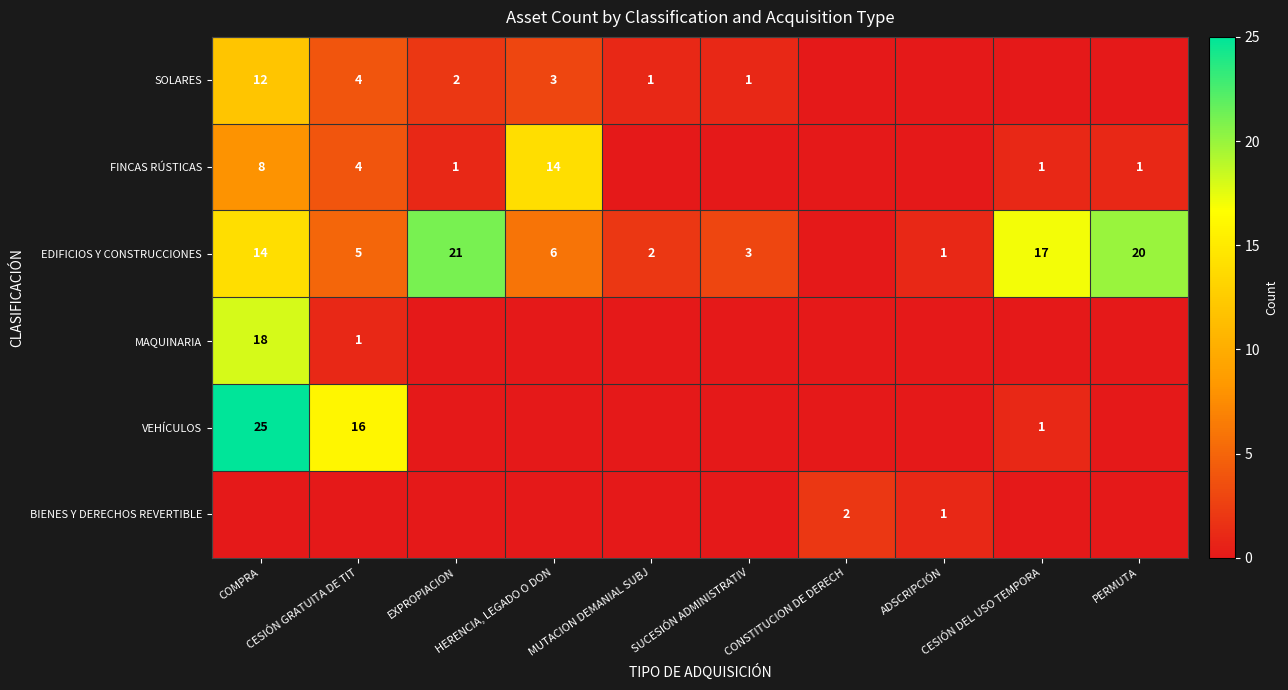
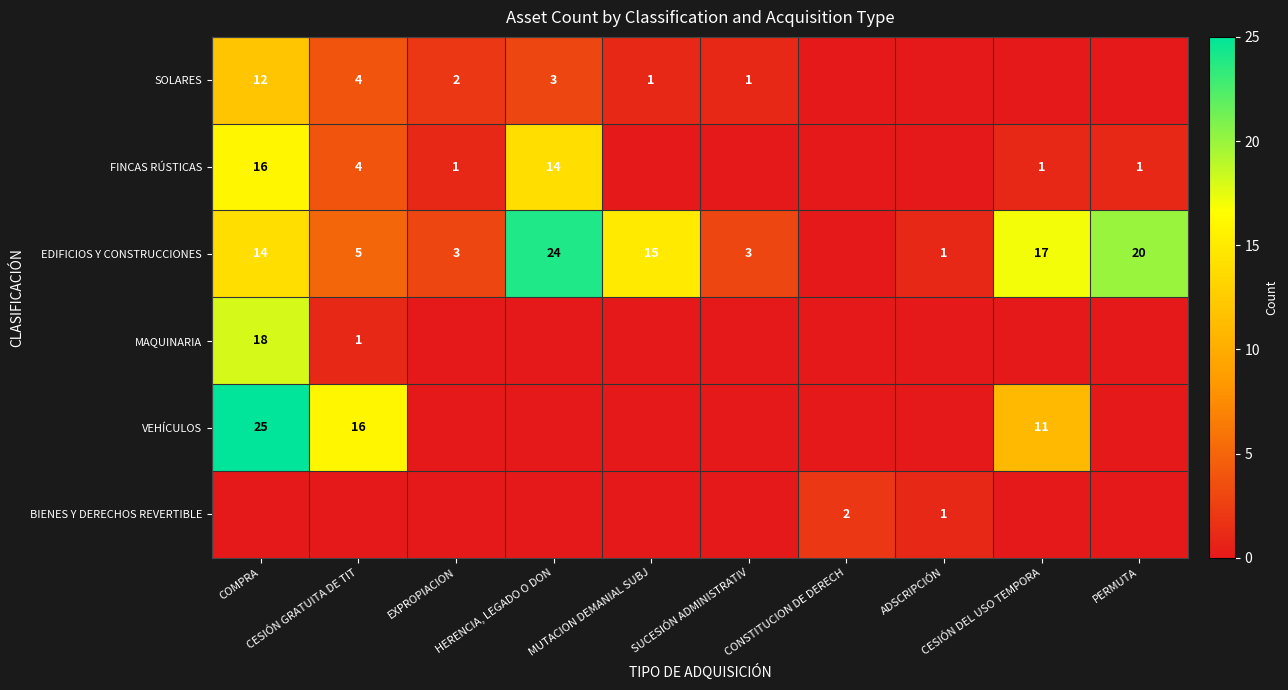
  {
    "SOLARES": {
      "COMPRA": 12,
      "CESIÓN GRATUITA DE TIT": 4,
      "EXPROPIACION": 2,
      "HERENCIA, LEGADO O DON": 3,
      "MUTACION DEMANIAL SUBJ": 1,
      "SUCESIÓN ADMINISTRATIV": 1
    },
    "FINCAS RÚSTICAS": {
-     "COMPRA": 8,
+     "COMPRA": 16,
      "CESIÓN GRATUITA DE TIT": 4,
      "EXPROPIACION": 1,
      "HERENCIA, LEGADO O DON": 14,
      "CESIÓN DEL USO TEMPORA": 1,
      "PERMUTA": 1
    },
    "EDIFICIOS Y CONSTRUCCIONES": {
      "COMPRA": 14,
      "CESIÓN GRATUITA DE TIT": 5,
-     "EXPROPIACION": 21,
-     "HERENCIA, LEGADO O DON": 6,
-     "MUTACION DEMANIAL SUBJ": 2,
+     "EXPROPIACION": 3,
+     "HERENCIA, LEGADO O DON": 24,
+     "MUTACION DEMANIAL SUBJ": 15,
      "SUCESIÓN ADMINISTRATIV": 3,
      "ADSCRIPCIÓN": 1,
      "CESIÓN DEL USO TEMPORA": 17,
      "PERMUTA": 20
    },
    "MAQUINARIA": {
      "COMPRA": 18,
      "CESIÓN GRATUITA DE TIT": 1
    },
    "VEHÍCULOS": {
      "COMPRA": 25,
      "CESIÓN GRATUITA DE TIT": 16,
-     "CESIÓN DEL USO TEMPORA": 1
+     "CESIÓN DEL USO TEMPORA": 11
    },
    "BIENES Y DERECHOS REVERTIBLE": {
      "CONSTITUCION DE DERECH": 2,
      "ADSCRIPCIÓN": 1
    }
  }
